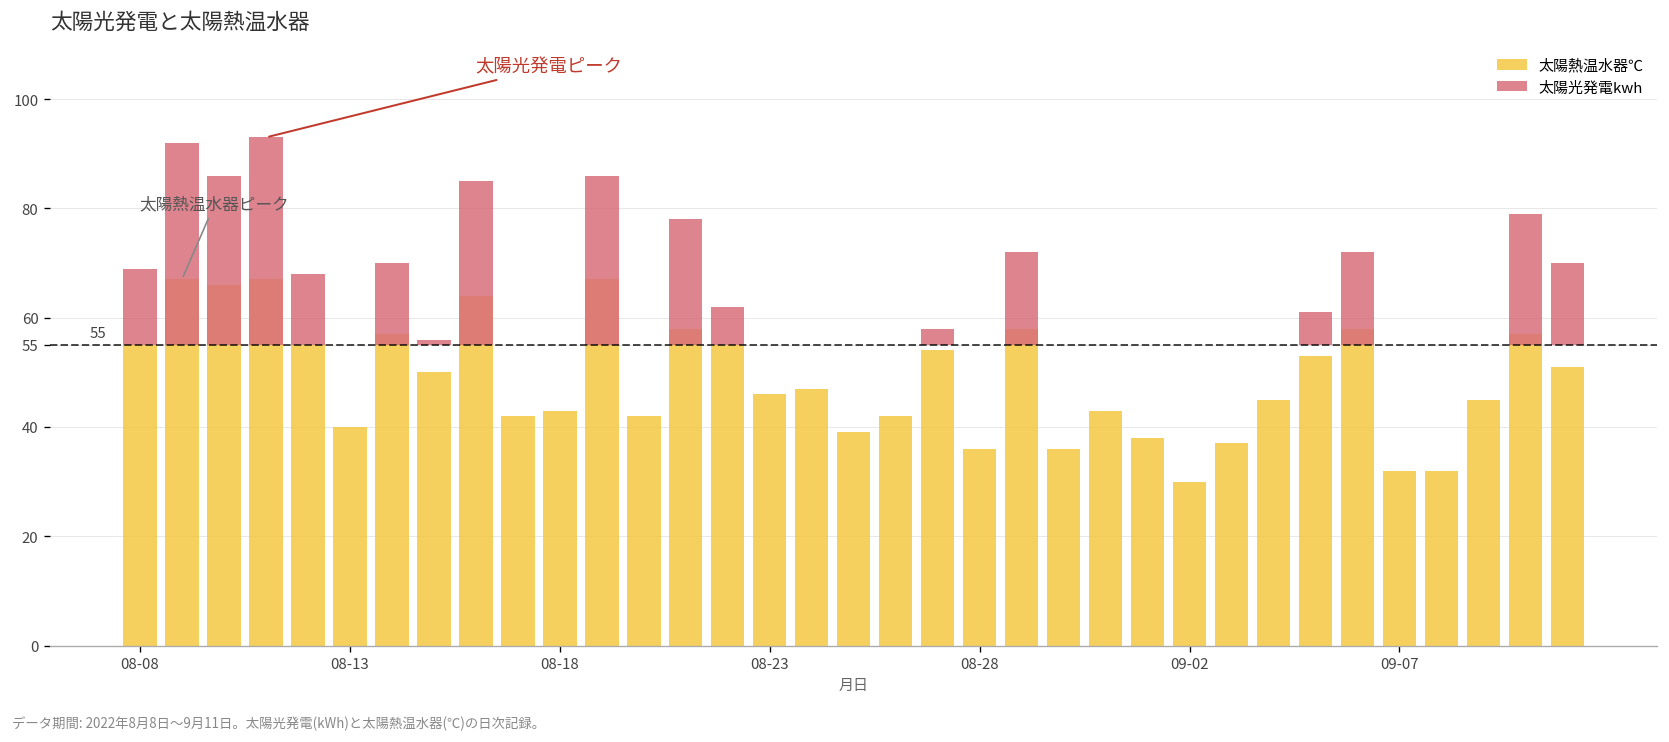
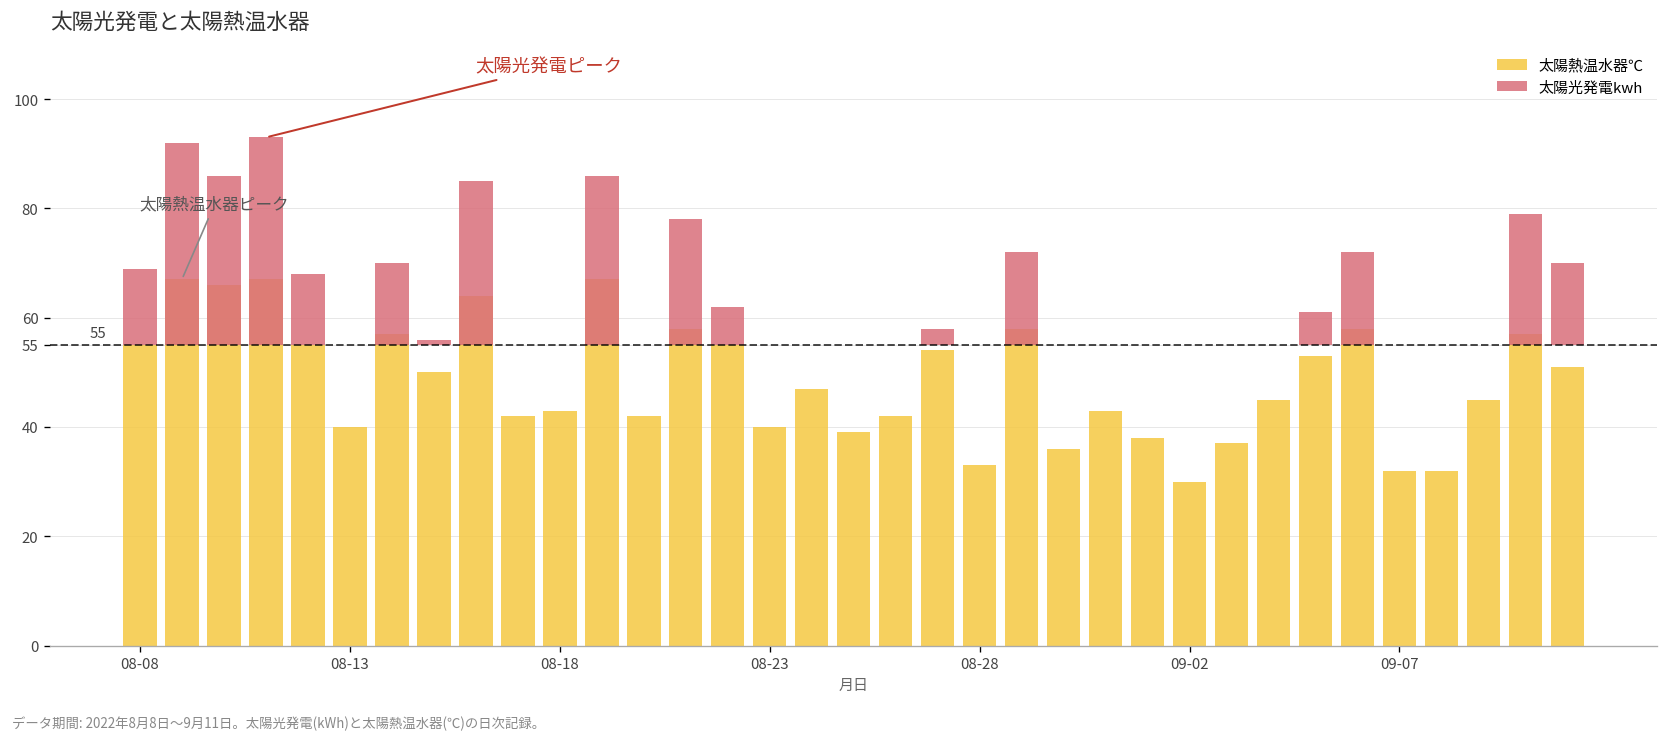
  {
    "太陽熱温水器℃": {
      "08-13": 40,
      "08-18": 43,
-     "08-23": 46,
-     "08-28": 36,
+     "08-23": 40,
+     "08-28": 33,
      "09-02": 30,
      "09-07": 32
    }
  }
